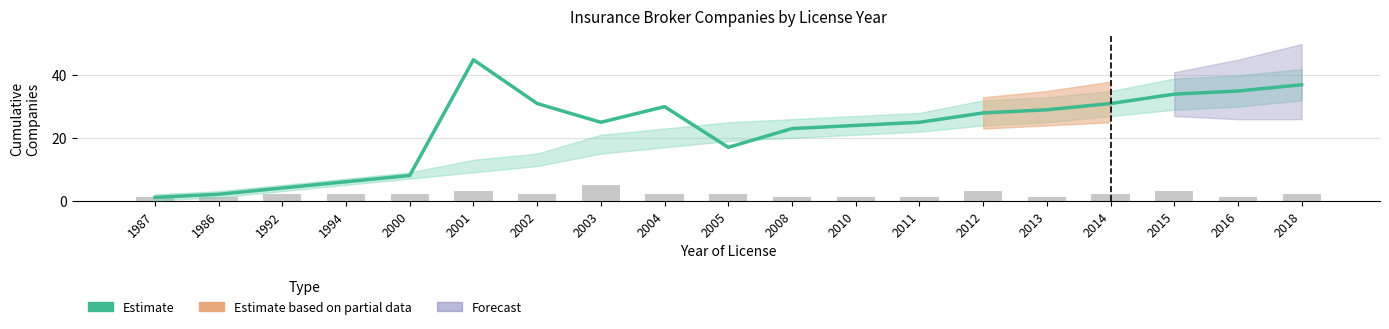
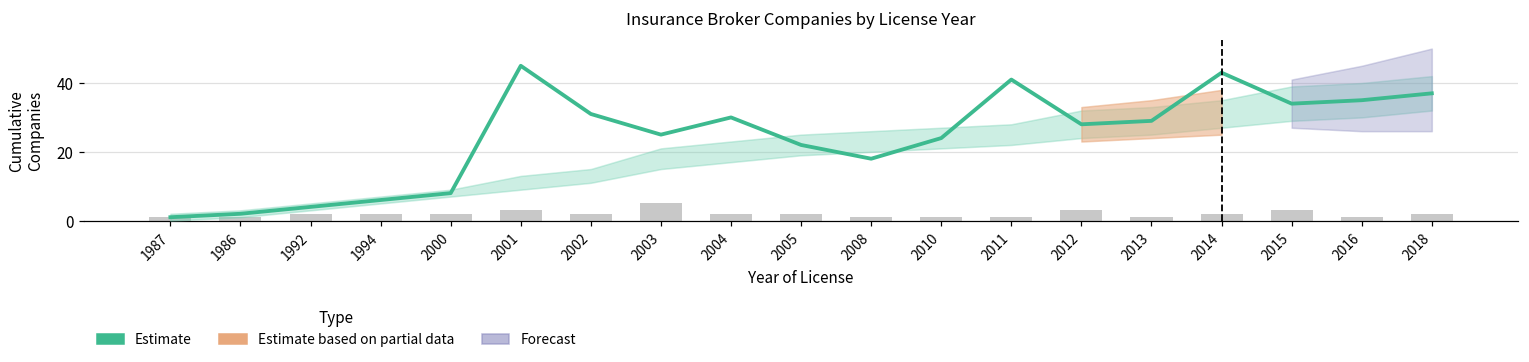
  {
    "Estimate": {
      "1987": 1,
      "1986": 2,
      "1992": 4,
      "1994": 6,
      "2000": 8,
      "2001": 45,
      "2002": 31,
      "2003": 25,
      "2004": 30,
-     "2005": 17,
-     "2008": 23,
+     "2005": 22,
+     "2008": 18,
      "2010": 24,
-     "2011": 25,
+     "2011": 41,
      "2012": 28,
      "2013": 29,
-     "2014": 31,
+     "2014": 43,
      "2015": 34,
      "2016": 35,
      "2018": 37
    }
  }
